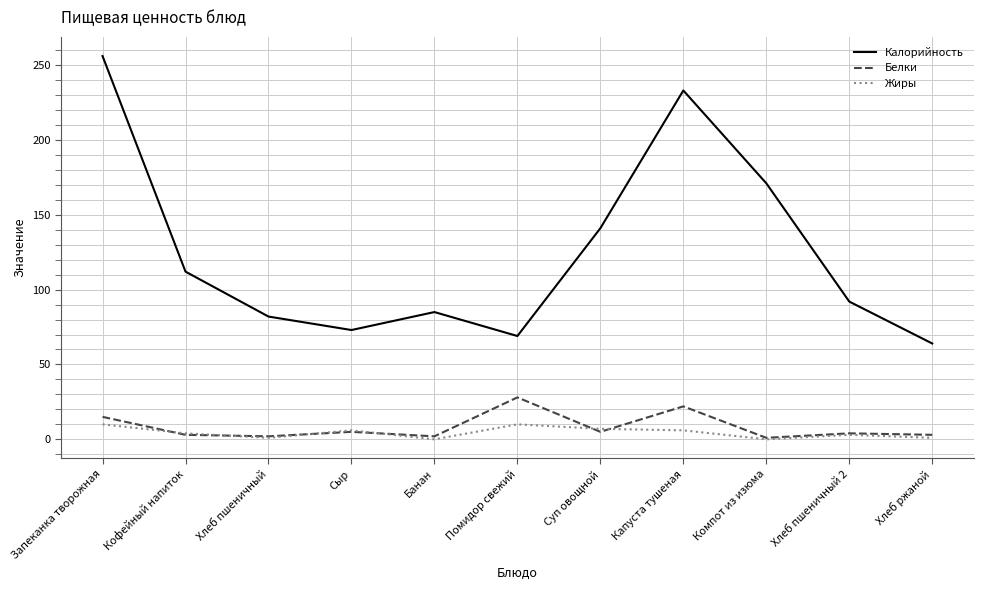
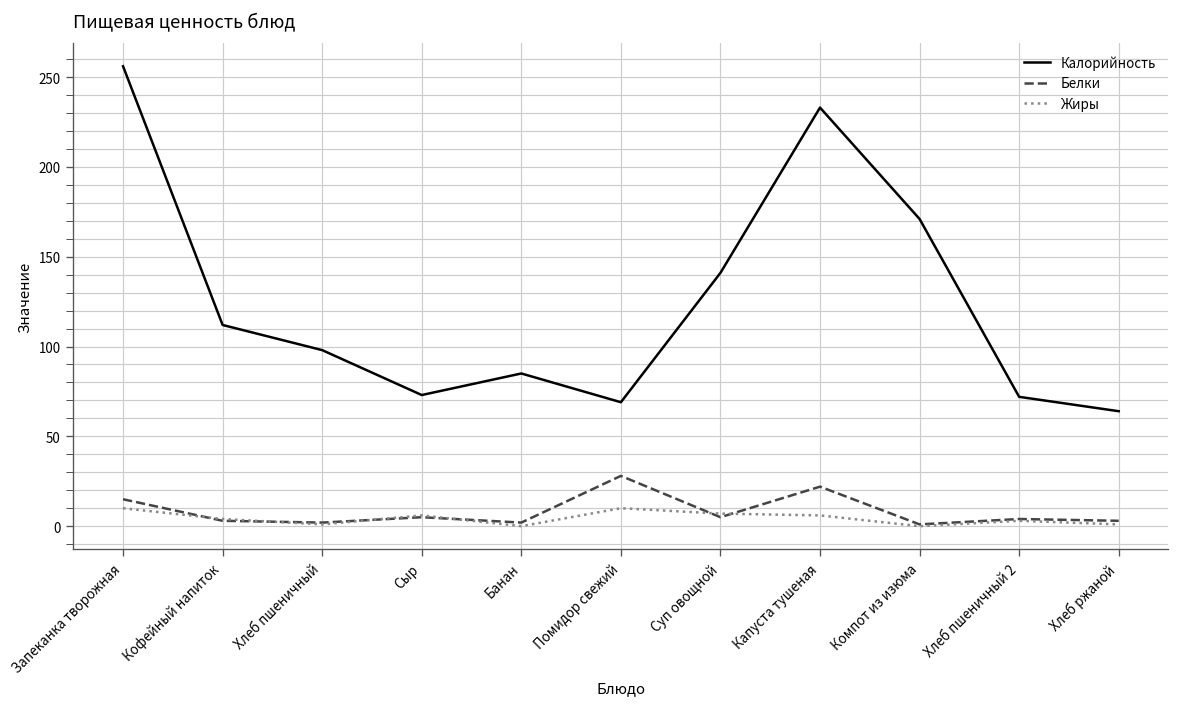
  {
    "Калорийность": {
      "Запеканка творожная": 256,
      "Кофейный напиток": 112,
-     "Хлеб пшеничный": 82,
+     "Хлеб пшеничный": 98,
      "Сыр": 73,
      "Банан": 85,
      "Помидор свежий": 69,
      "Суп овощной": 141,
      "Капуста тушеная": 233,
      "Компот из изюма": 171,
-     "Хлеб пшеничный 2": 92,
+     "Хлеб пшеничный 2": 72,
      "Хлеб ржаной": 64
    },
    "Белки": {
      "Запеканка творожная": 15,
      "Банан": 2,
      "Помидор свежий": 28,
      "Суп овощной": 5,
      "Капуста тушеная": 22,
      "Хлеб ржаной": 3
    },
    "Жиры": {
      "Запеканка творожная": 10,
      "Банан": 0,
      "Помидор свежий": 10,
      "Суп овощной": 7,
      "Капуста тушеная": 6,
      "Хлеб ржаной": 1
    }
  }
